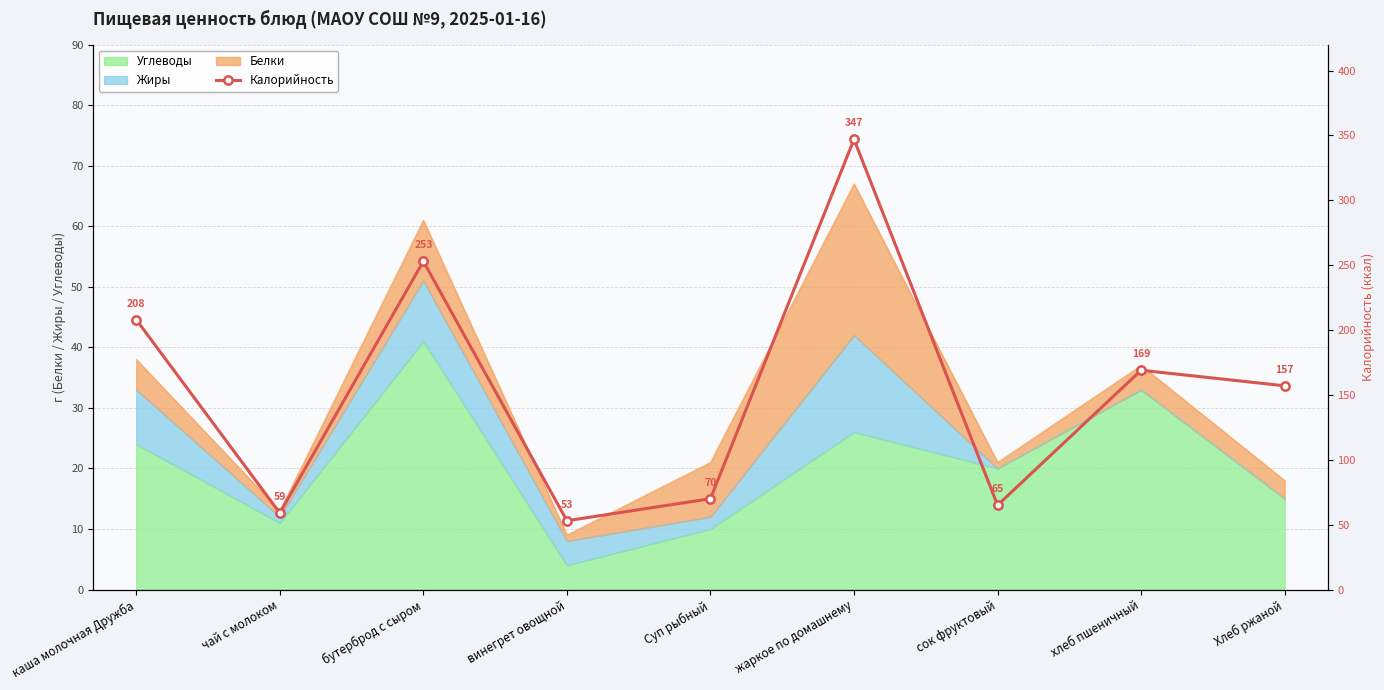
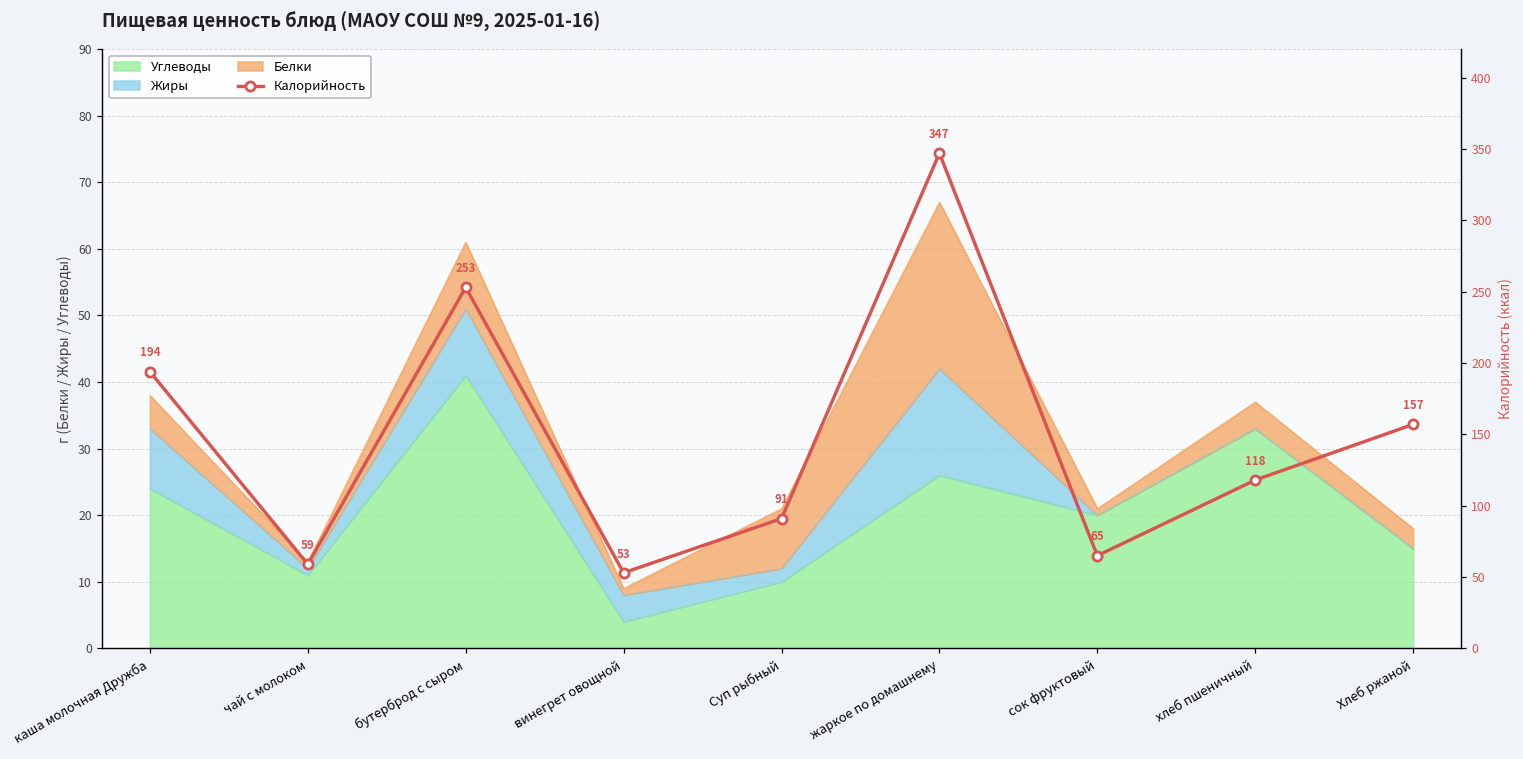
  {
    "Калорийность": {
-     "каша молочная Дружба": 208,
+     "каша молочная Дружба": 194,
      "чай с молоком": 59,
      "бутерброд с сыром": 253,
      "винегрет овощной": 53,
-     "Суп рыбный": 70,
+     "Суп рыбный": 91,
      "жаркое по домашнему": 347,
      "сок фруктовый": 65,
-     "хлеб пшеничный": 169,
+     "хлеб пшеничный": 118,
      "Хлеб ржаной": 157
    }
  }
